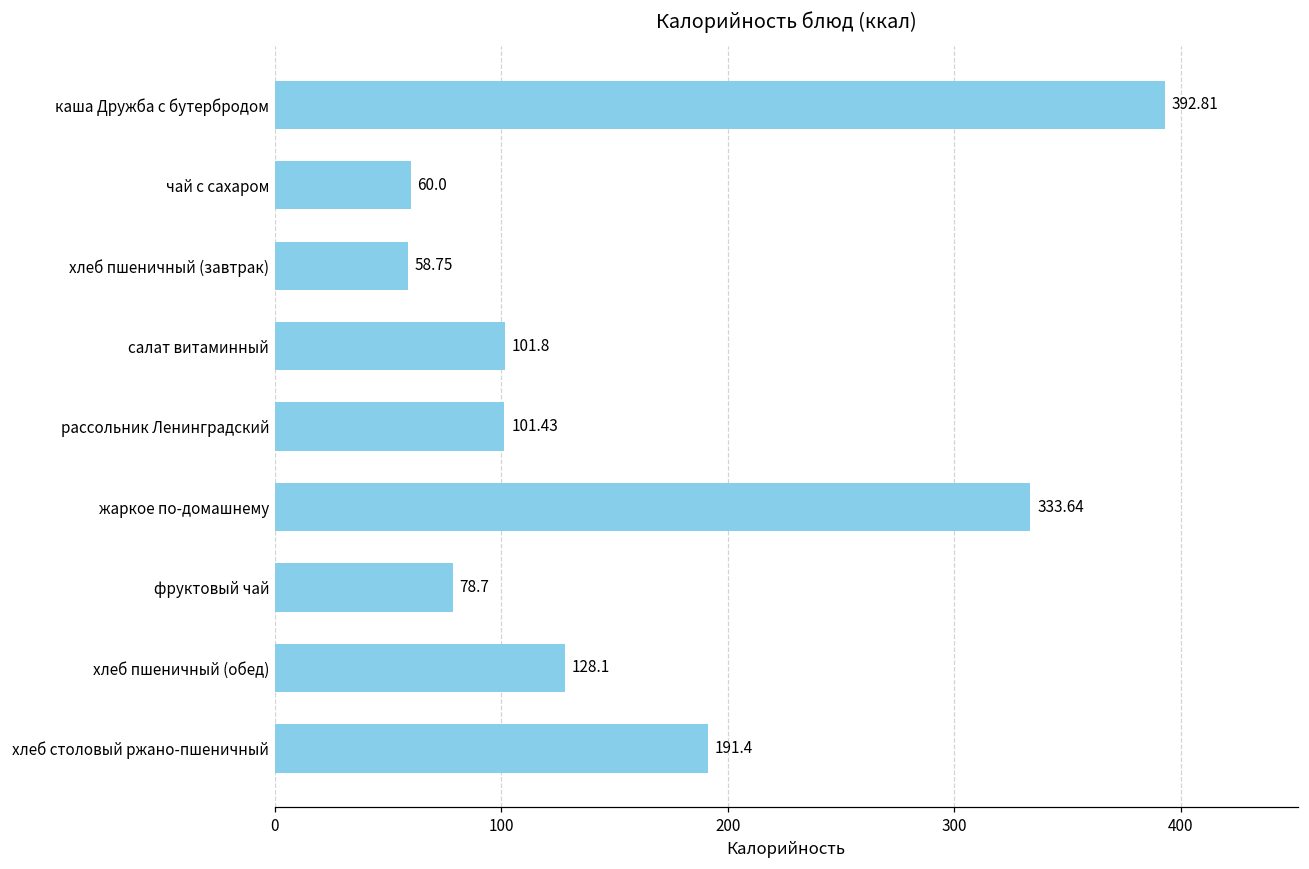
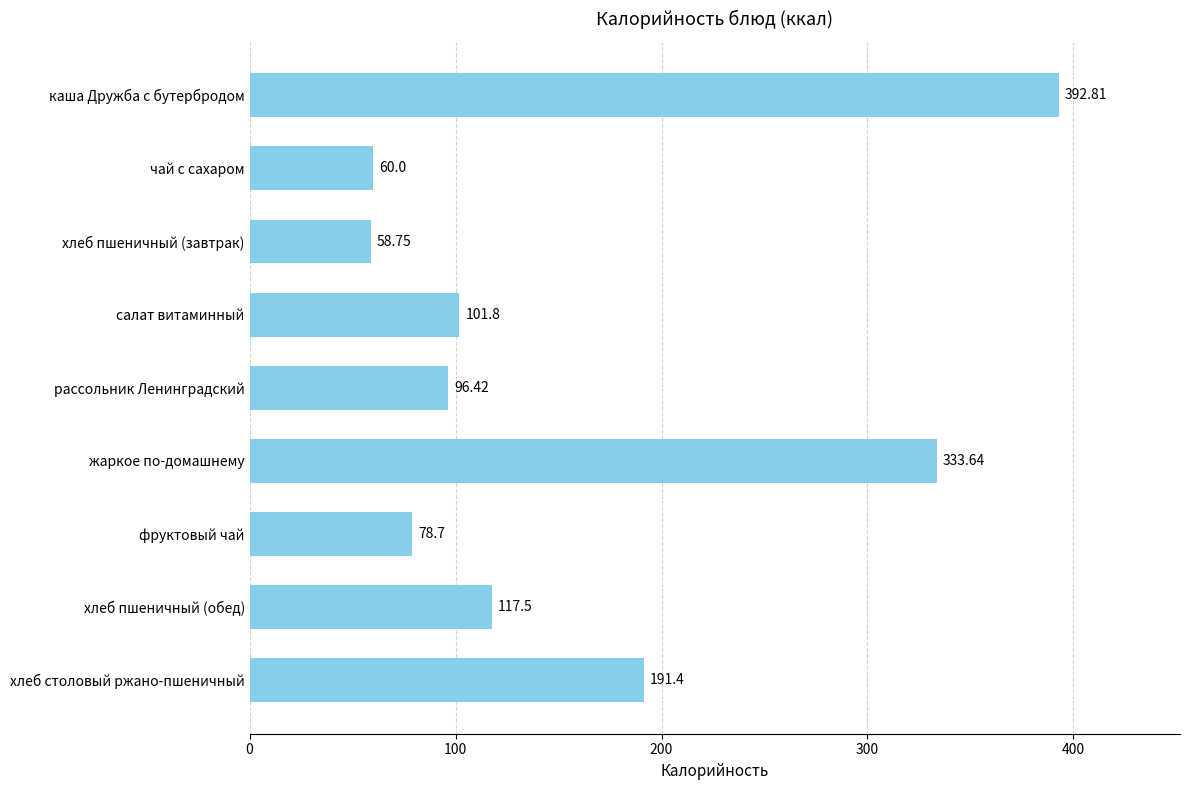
  {
    "каша Дружба с бутербродом": 392.81,
    "чай с сахаром": 60.0,
    "хлеб пшеничный (завтрак)": 58.75,
    "салат витаминный": 101.8,
-   "рассольник Ленинградский": 101.43,
+   "рассольник Ленинградский": 96.42,
    "жаркое по-домашнему": 333.64,
    "фруктовый чай": 78.7,
-   "хлеб пшеничный (обед)": 128.1,
+   "хлеб пшеничный (обед)": 117.5,
    "хлеб столовый ржано-пшеничный": 191.4
  }
